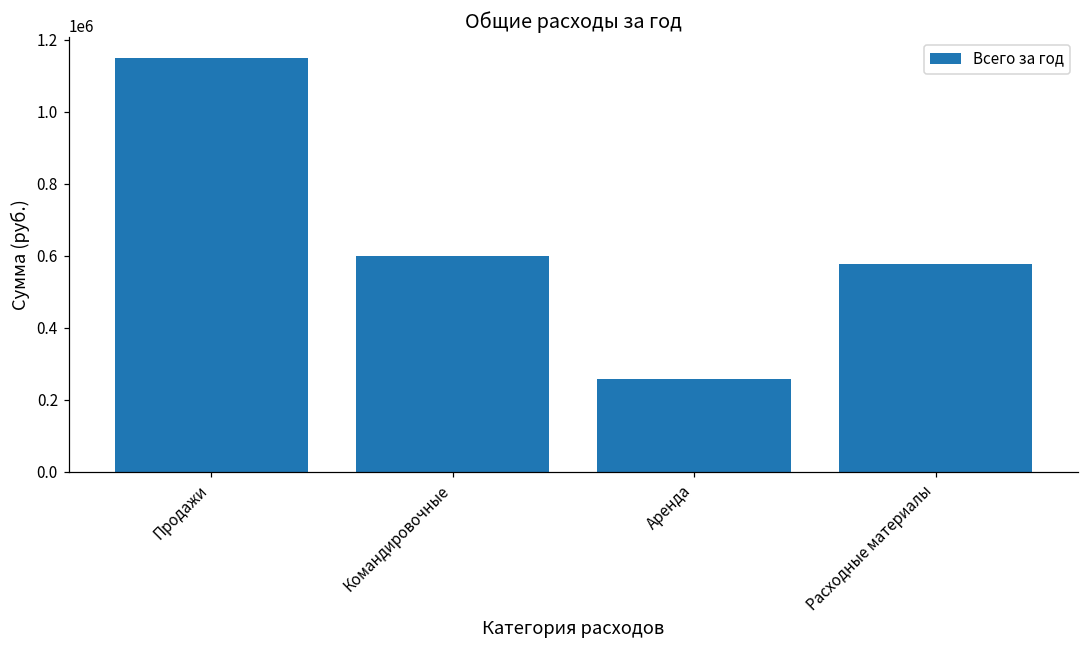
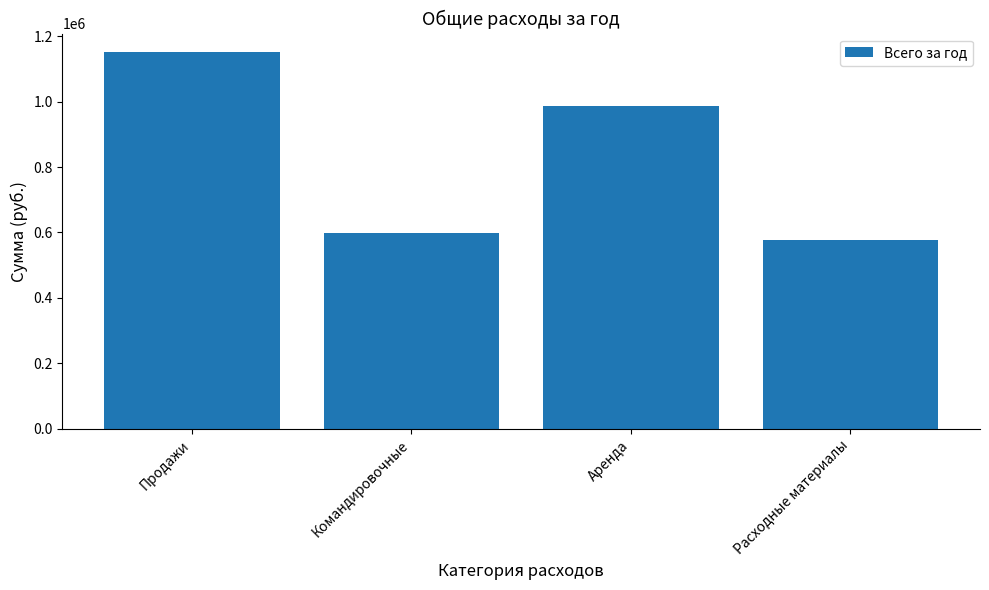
  {
    "Продажи": 1150000,
    "Командировочные": 600000,
-   "Аренда": 260000,
+   "Аренда": 990000,
    "Расходные материалы": 580000
  }
